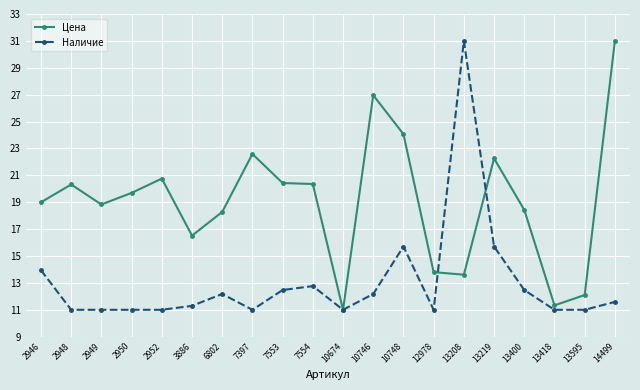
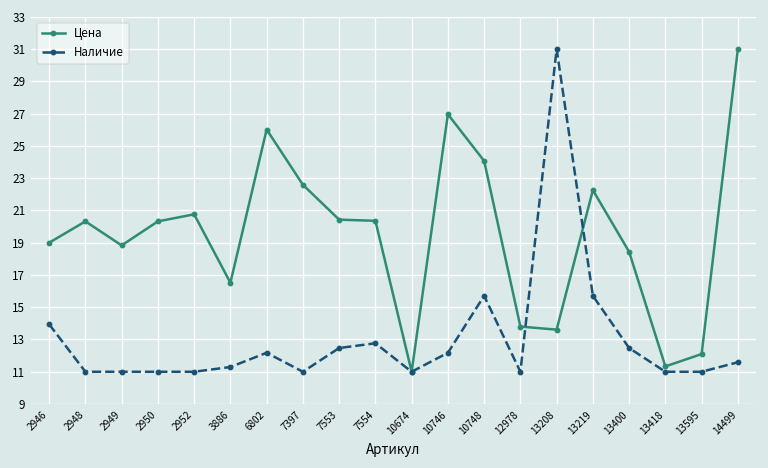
  {
    "Цена": {
      "2946": 19.0,
      "2948": 20.3,
      "2949": 18.8,
-     "2950": 19.7,
+     "2950": 20.3,
      "2952": 20.8,
      "3886": 16.5,
-     "6802": 18.3,
+     "6802": 26.0,
      "7397": 22.6,
      "7553": 20.4,
      "7554": 20.4,
      "10746": 27.0,
      "10748": 24.1,
      "12978": 13.8,
      "13208": 13.6,
      "13219": 22.3,
      "13400": 18.4,
      "13418": 11.3,
      "13595": 12.1,
      "14499": 31.0
    },
    "Наличие": {
      "2946": 13.9,
      "2948": 11.0,
      "2949": 11.0,
      "2950": 11.0,
      "2952": 11.0,
      "3886": 11.3,
      "6802": 12.2,
      "7397": 11.0,
      "7553": 12.5,
      "7554": 12.8,
      "10746": 12.2,
      "10748": 15.7,
      "12978": 11.0,
      "13208": 31.0,
      "13219": 15.7,
      "13400": 12.5,
      "13418": 11.0,
      "13595": 11.0,
      "14499": 11.6
    }
  }
